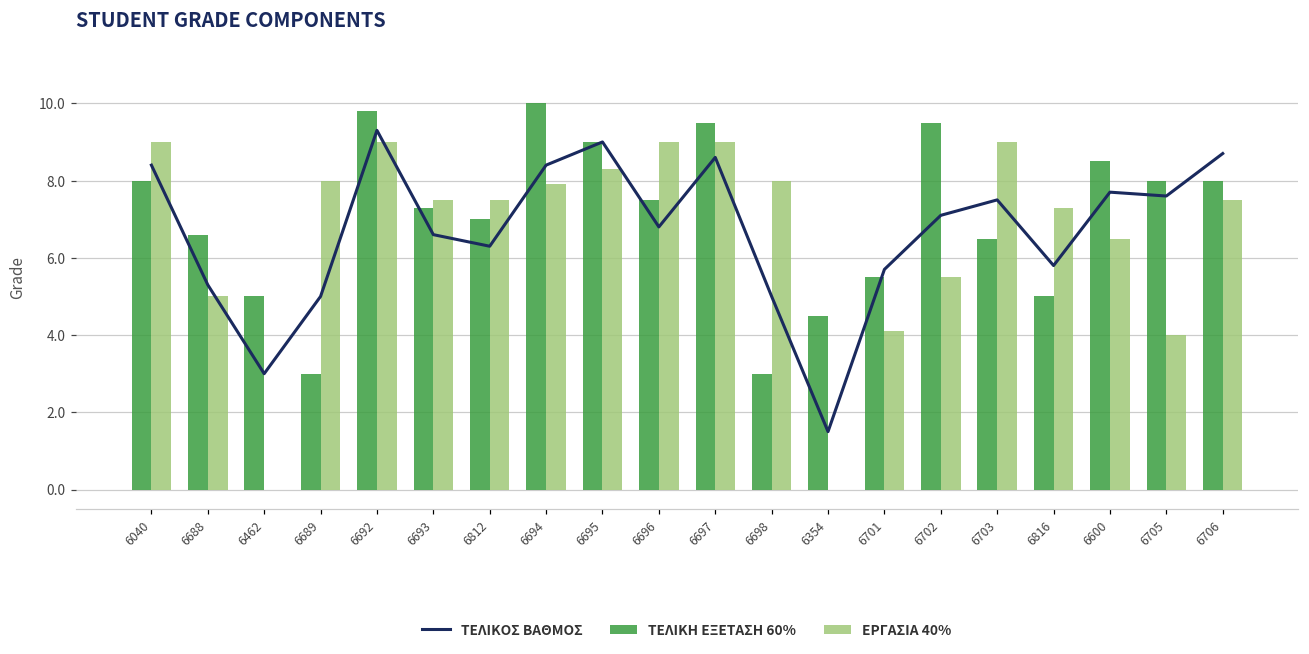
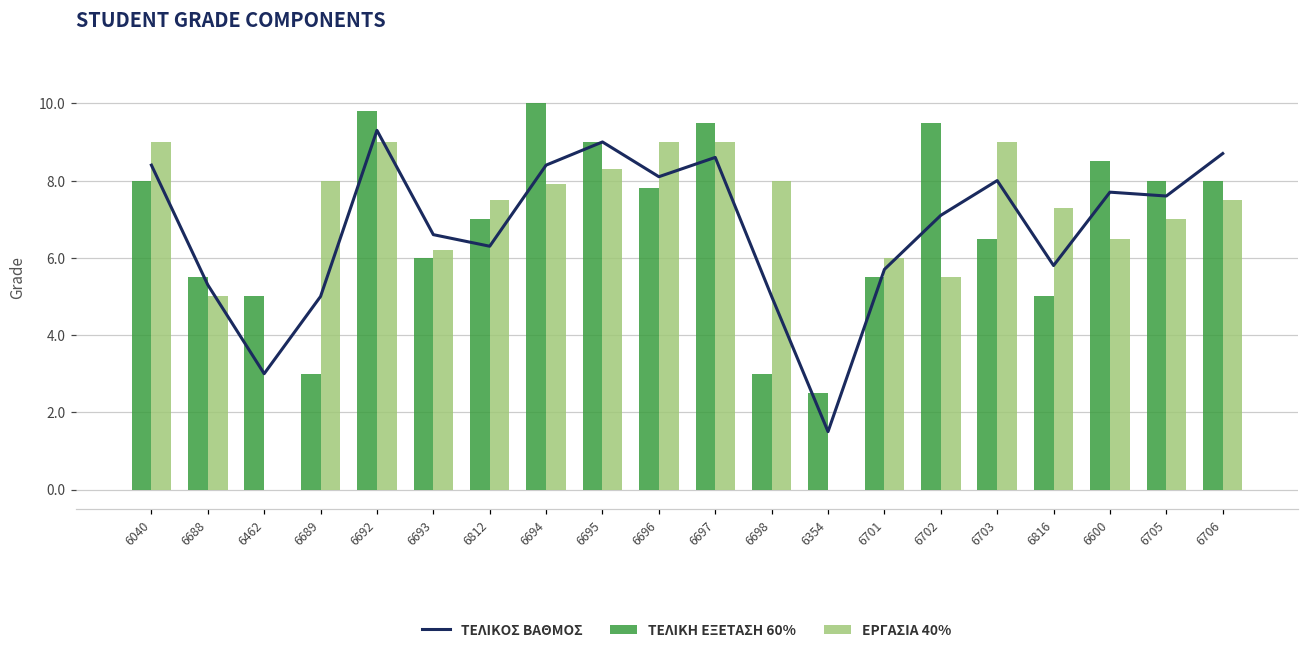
  {
    "ΤΕΛΙΚΗ ΕΞΕΤΑΣΗ 60%": {
      "6040": 8.0,
-     "6688": 6.6,
+     "6688": 5.5,
      "6462": 5.0,
      "6689": 3.0,
      "6692": 9.8,
-     "6693": 7.3,
+     "6693": 6.0,
      "6812": 7.0,
      "6694": 10.0,
      "6695": 9.0,
-     "6696": 7.5,
+     "6696": 7.8,
      "6697": 9.5,
      "6698": 3.0,
-     "6354": 4.5,
+     "6354": 2.5,
      "6701": 5.5,
      "6702": 9.5,
      "6703": 6.5,
      "6816": 5.0,
      "6600": 8.5,
      "6705": 8.0,
      "6706": 8.0
    },
    "ΤΕΛΙΚΟΣ ΒΑΘΜΟΣ": {
      "6040": 8.4,
      "6688": 5.3,
      "6462": 3.0,
      "6689": 5.0,
      "6692": 9.3,
      "6693": 6.6,
      "6812": 6.3,
      "6694": 8.4,
      "6695": 9.0,
-     "6696": 6.8,
+     "6696": 8.1,
      "6697": 8.6,
      "6698": 5.0,
      "6354": 1.5,
      "6701": 5.7,
      "6702": 7.1,
-     "6703": 7.5,
+     "6703": 8.0,
      "6816": 5.8,
      "6600": 7.7,
      "6705": 7.6,
      "6706": 8.7
    },
    "ΕΡΓΑΣΙΑ 40%": {
      "6040": 9.0,
      "6688": 5.0,
      "6462": 0.0,
      "6689": 8.0,
      "6692": 9.0,
-     "6693": 7.5,
+     "6693": 6.2,
      "6812": 7.5,
      "6694": 7.9,
      "6695": 8.3,
      "6696": 9.0,
      "6697": 9.0,
      "6698": 8.0,
      "6354": 0.0,
-     "6701": 4.1,
+     "6701": 6.0,
      "6702": 5.5,
      "6703": 9.0,
      "6816": 7.3,
      "6600": 6.5,
-     "6705": 4,
+     "6705": 7,
      "6706": 7.5
    }
  }
